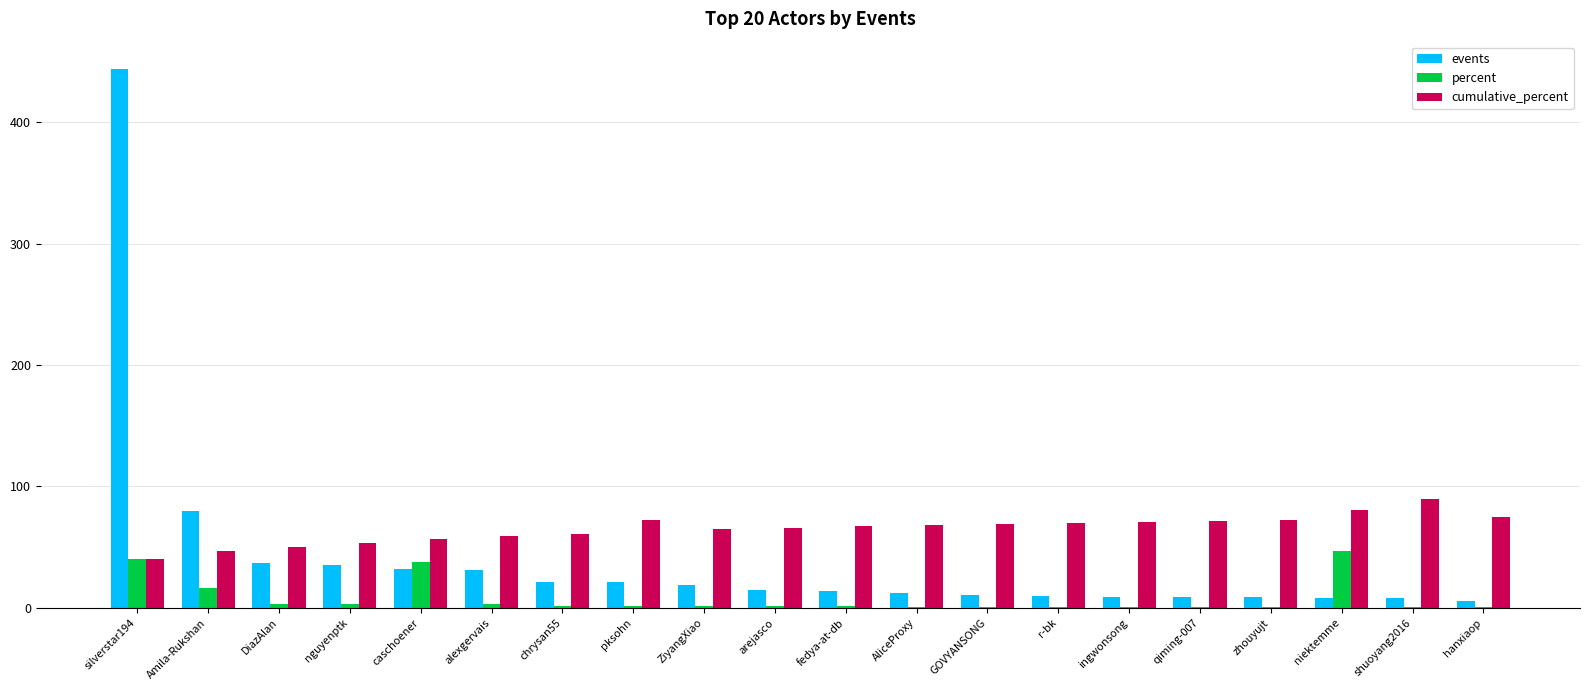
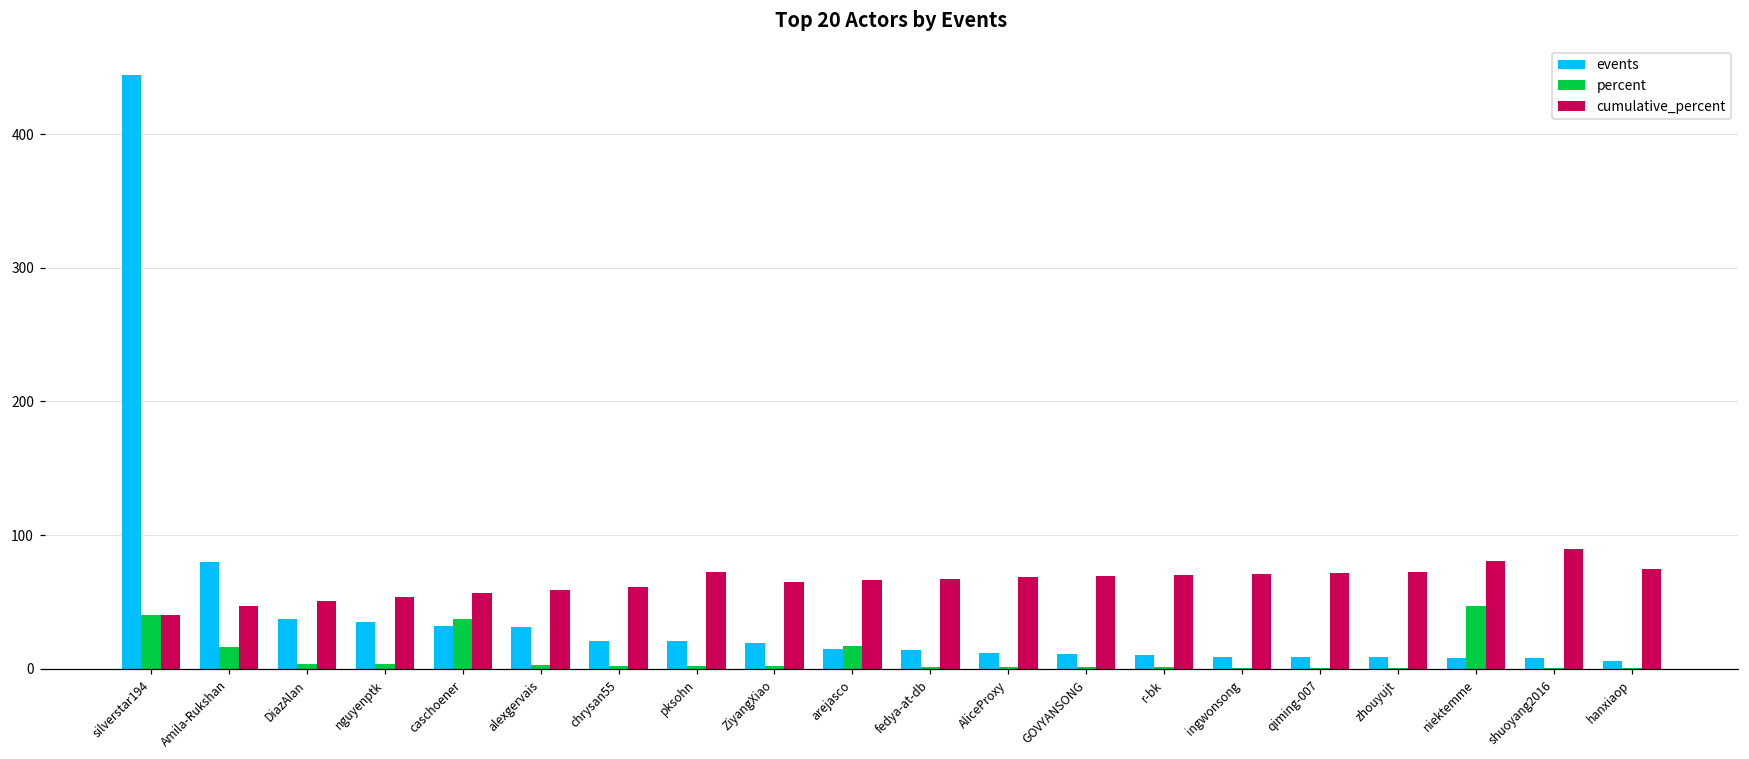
  {
    "events": {
      "silverstar194": 444,
      "Amila-Rukshan": 80,
      "DiazAlan": 37,
      "nguyenptk": 35,
      "caschoener": 32,
      "alexgervais": 31,
      "chrysan55": 21,
      "pksohn": 21,
      "ZiyangXiao": 19,
      "arejasco": 15,
      "fedya-at-db": 14,
      "AliceProxy": 12,
      "GOVYANSONG": 11,
      "r-bk": 10,
      "ingwonsong": 9,
      "qiming-007": 9,
      "zhouyujt": 9,
      "niektemme": 8,
      "shuoyang2016": 8,
      "hanxiaop": 6
    },
    "percent": {
      "silverstar194": 40,
      "Amila-Rukshan": 16,
      "DiazAlan": 3,
      "nguyenptk": 3,
      "caschoener": 37,
      "alexgervais": 3,
-     "arejasco": 1,
+     "arejasco": 17,
      "niektemme": 47
    },
    "cumulative_percent": {
      "silverstar194": 40,
      "Amila-Rukshan": 47,
      "DiazAlan": 50,
      "nguyenptk": 54,
      "caschoener": 56,
      "alexgervais": 59,
      "chrysan55": 61,
      "pksohn": 72,
      "ZiyangXiao": 65,
      "arejasco": 66,
      "fedya-at-db": 67,
      "AliceProxy": 68,
      "GOVYANSONG": 69,
      "r-bk": 70,
      "ingwonsong": 71,
      "qiming-007": 72,
      "zhouyujt": 73,
      "niektemme": 80,
      "shuoyang2016": 89,
      "hanxiaop": 75
    }
  }
